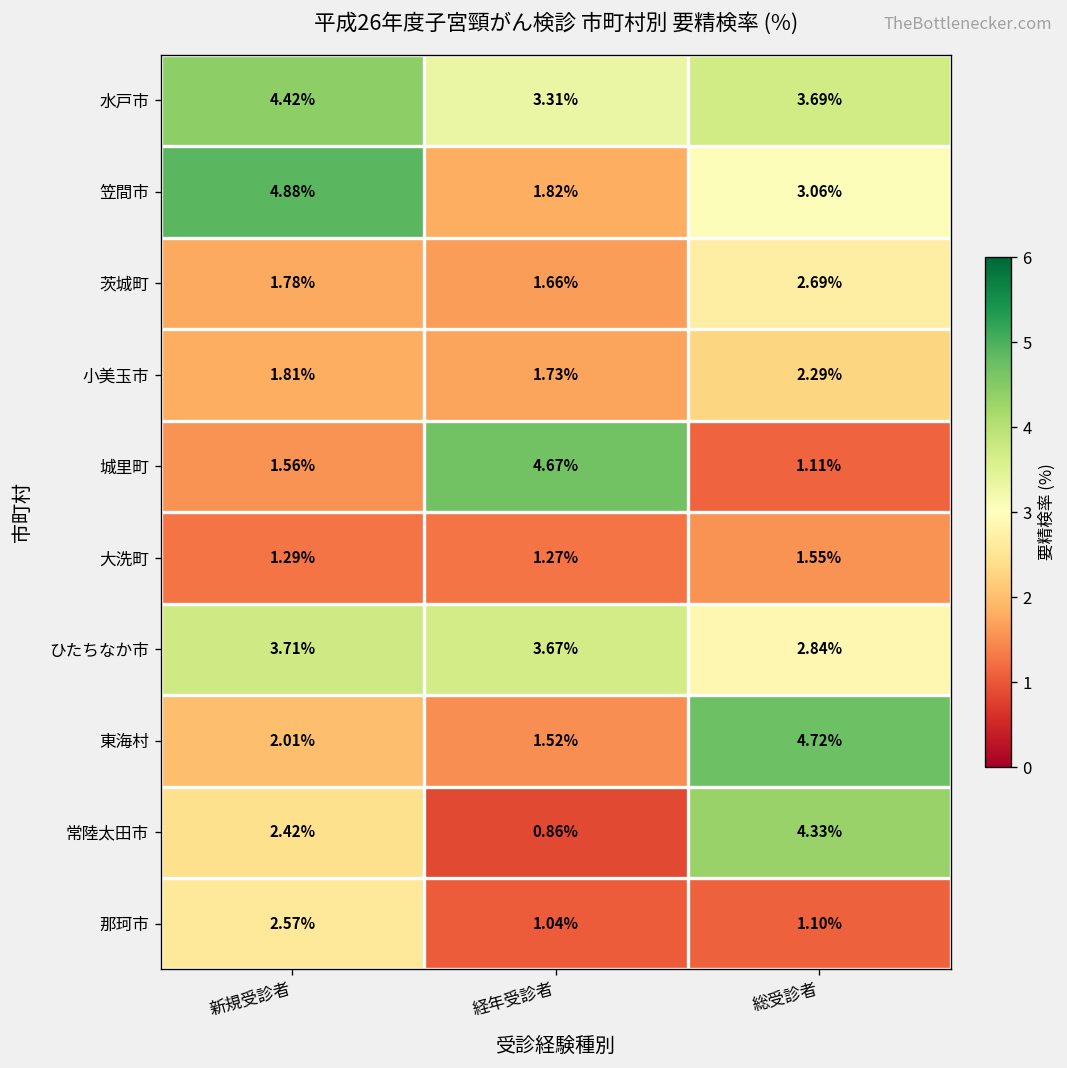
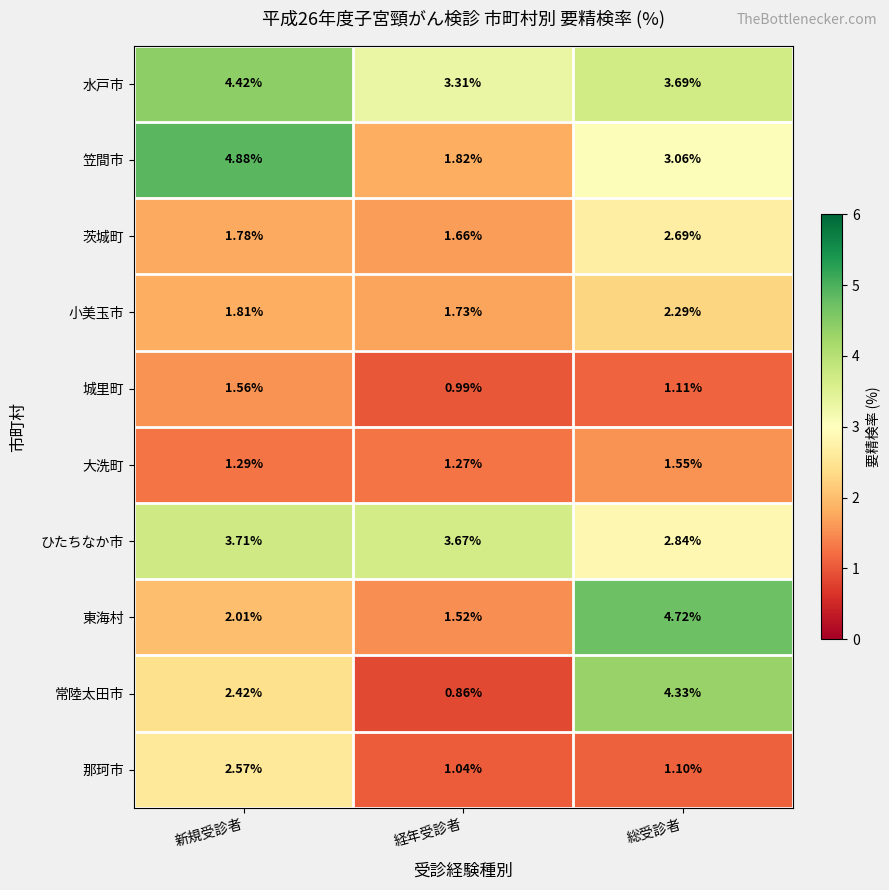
  {
    "水戸市": {
      "新規受診者": "4.42%",
      "経年受診者": "3.31%",
      "総受診者": "3.69%"
    },
    "笠間市": {
      "新規受診者": "4.88%",
      "経年受診者": "1.82%",
      "総受診者": "3.06%"
    },
    "茨城町": {
      "新規受診者": "1.78%",
      "経年受診者": "1.66%",
      "総受診者": "2.69%"
    },
    "小美玉市": {
      "新規受診者": "1.81%",
      "経年受診者": "1.73%",
      "総受診者": "2.29%"
    },
    "城里町": {
      "新規受診者": "1.56%",
-     "経年受診者": "4.67%",
+     "経年受診者": "0.99%",
      "総受診者": "1.11%"
    },
    "大洗町": {
      "新規受診者": "1.29%",
      "経年受診者": "1.27%",
      "総受診者": "1.55%"
    },
    "ひたちなか市": {
      "新規受診者": "3.71%",
      "経年受診者": "3.67%",
      "総受診者": "2.84%"
    },
    "東海村": {
      "新規受診者": "2.01%",
      "経年受診者": "1.52%",
      "総受診者": "4.72%"
    },
    "常陸太田市": {
      "新規受診者": "2.42%",
      "経年受診者": "0.86%",
      "総受診者": "4.33%"
    },
    "那珂市": {
      "新規受診者": "2.57%",
      "経年受診者": "1.04%",
      "総受診者": "1.10%"
    }
  }
